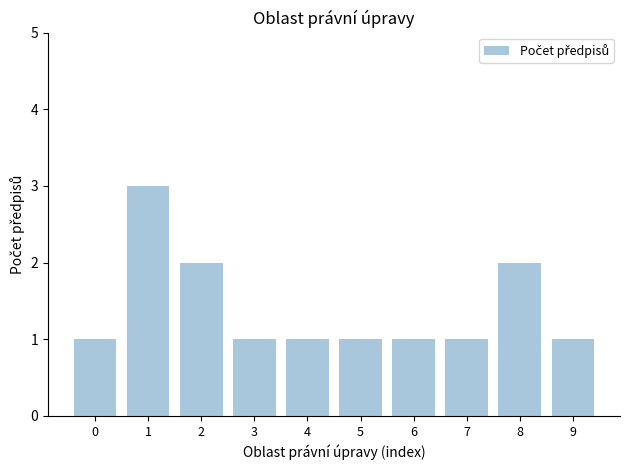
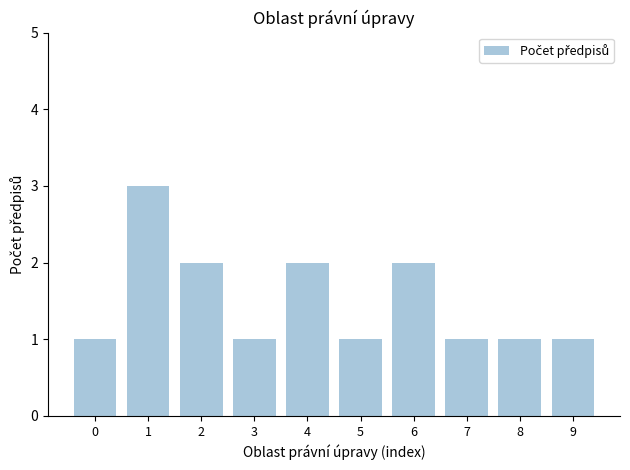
  {
    "0": 1,
    "1": 3,
    "2": 2,
    "3": 1,
-   "4": 1,
+   "4": 2,
    "5": 1,
-   "6": 1,
+   "6": 2,
    "7": 1,
-   "8": 2,
+   "8": 1,
    "9": 1
  }
